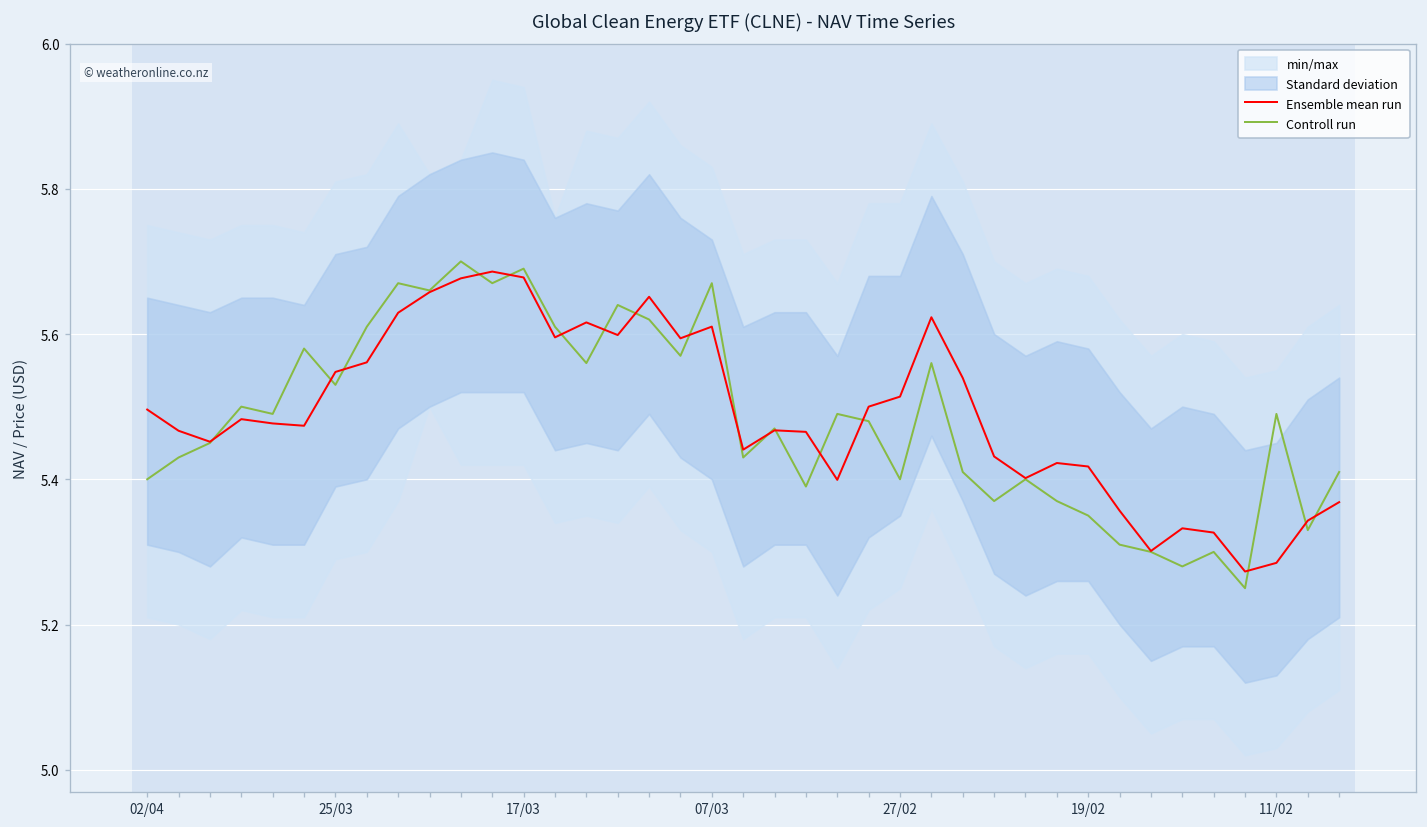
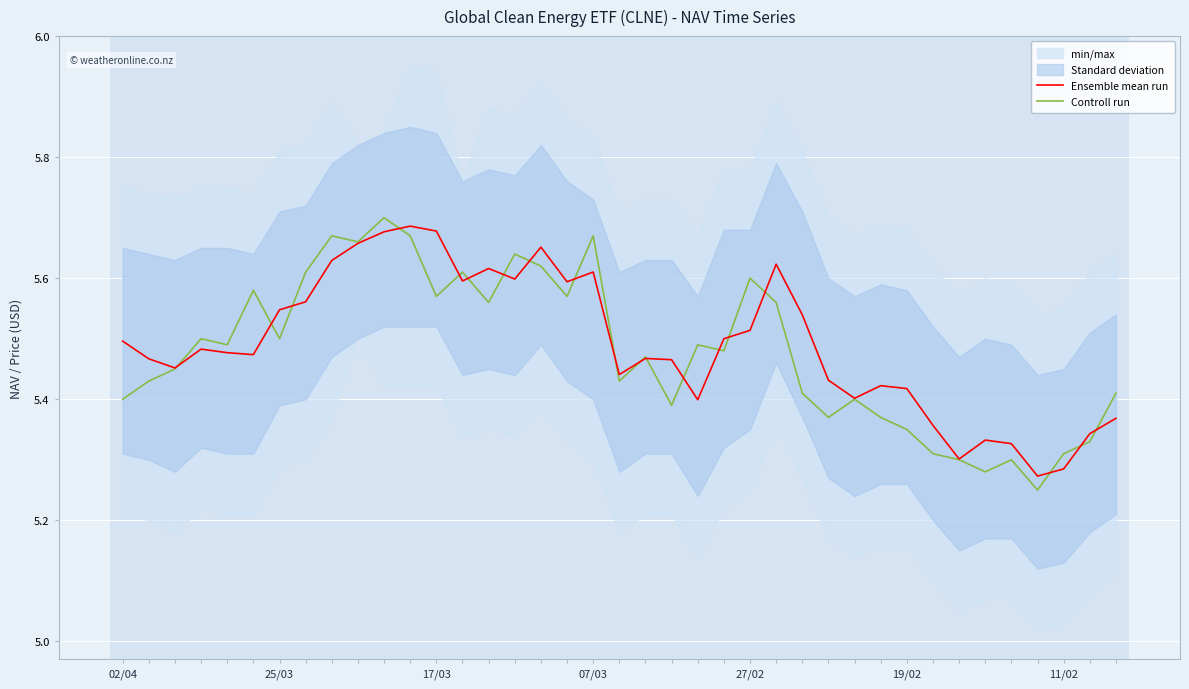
  {
    "Ensemble mean run": {
      "02/04": 5.50,
      "25/03": 5.55,
      "17/03": 5.68,
      "07/03": 5.61,
      "27/02": 5.51,
      "19/02": 5.42,
      "11/02": 5.28
    },
    "Controll run": {
      "02/04": 5.40,
-     "25/03": 5.53,
-     "17/03": 5.69,
+     "25/03": 5.50,
+     "17/03": 5.57,
      "07/03": 5.67,
-     "27/02": 5.4,
+     "27/02": 5.6,
      "19/02": 5.35,
-     "11/02": 5.49
+     "11/02": 5.31
    }
  }
